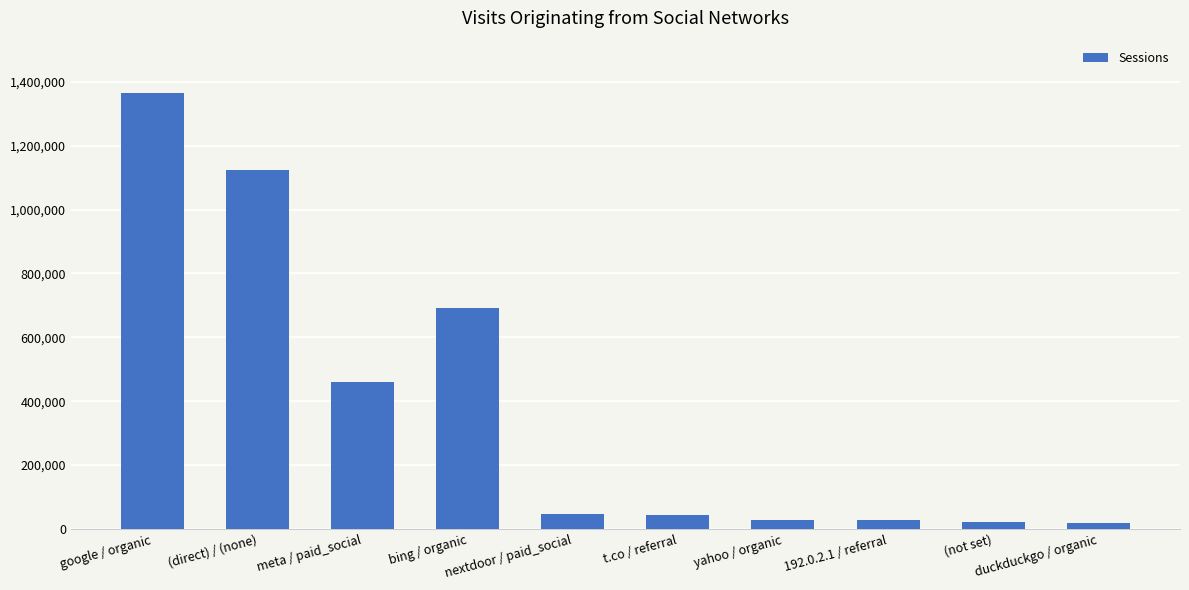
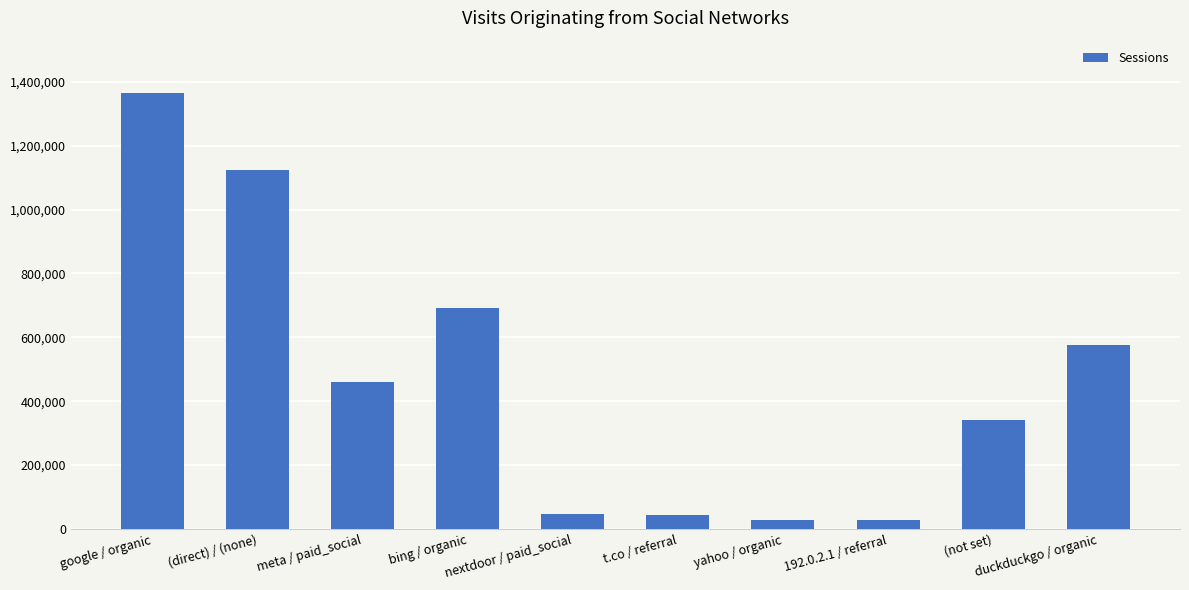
  {
    "google / organic": "1,370,000",
    "(direct) / (none)": "1,120,000",
    "meta / paid_social": "460,000",
    "bing / organic": "690,000",
    "nextdoor / paid_social": "50,000",
    "t.co / referral": "40,000",
    "yahoo / organic": "30,000",
    "192.0.2.1 / referral": "30,000",
-   "(not set)": "20,000",
-   "duckduckgo / organic": "20,000"
+   "(not set)": "340,000",
+   "duckduckgo / organic": "580,000"
  }
